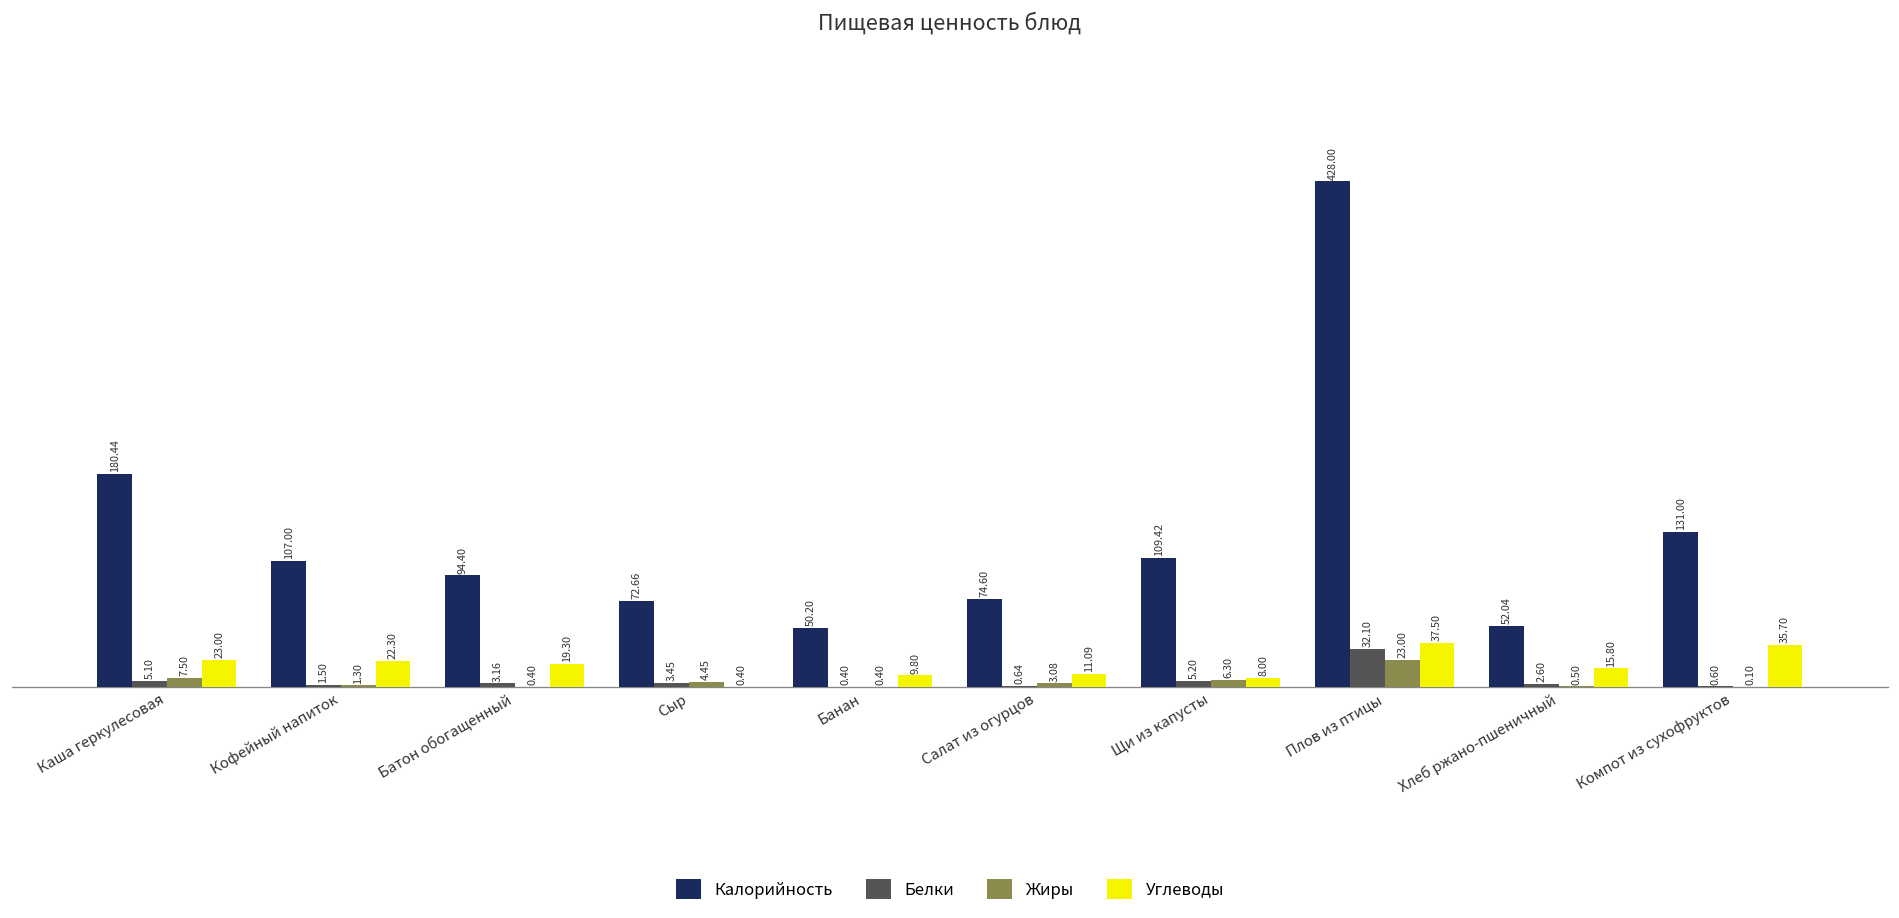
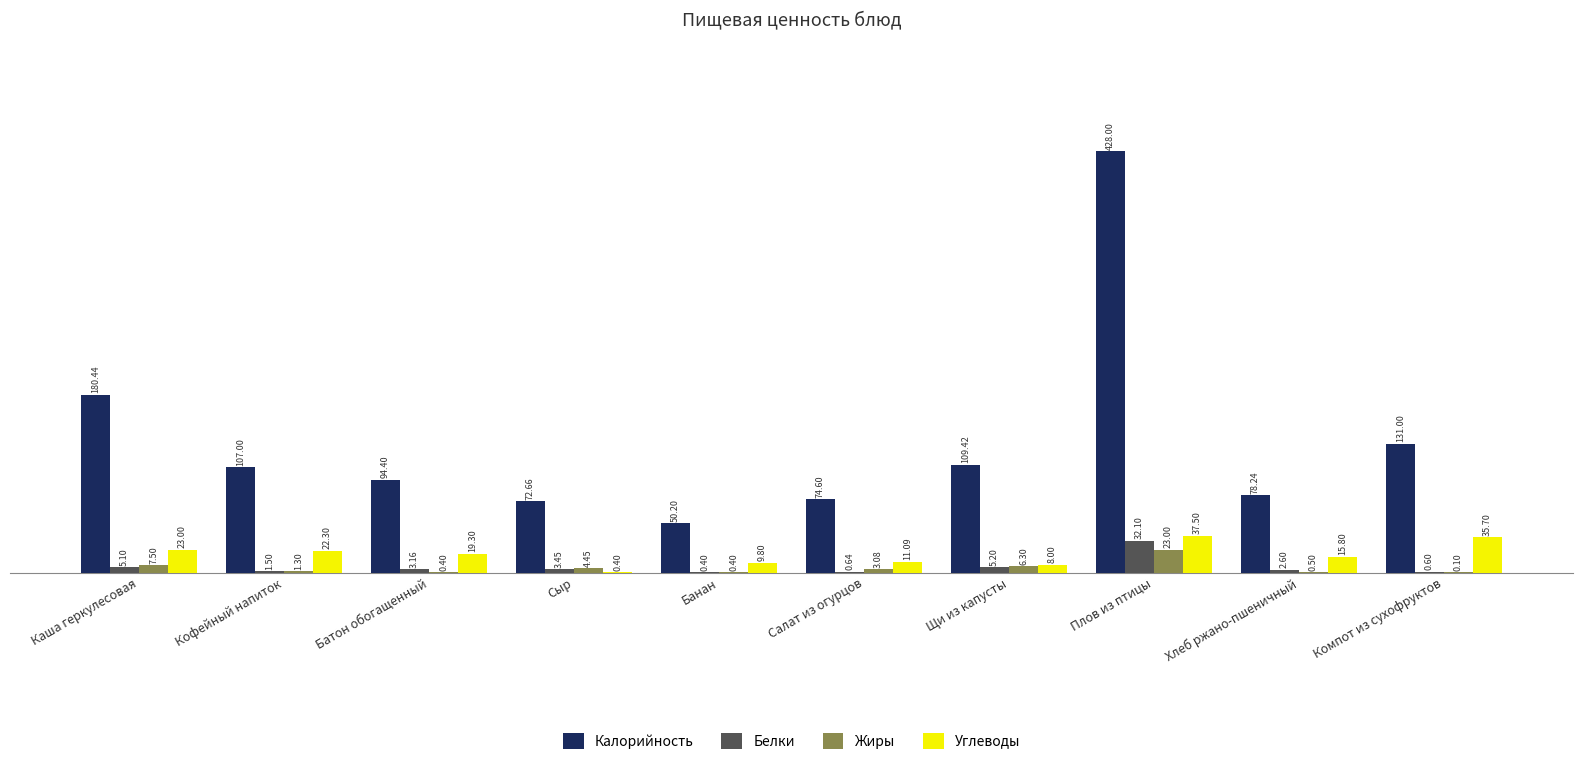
  {
    "Калорийность": {
      "Каша геркулесовая": 180.44,
      "Кофейный напиток": 107.00,
      "Батон обогащенный": 94.40,
      "Сыр": 72.66,
      "Банан": 50.20,
      "Салат из огурцов": 74.60,
      "Щи из капусты": 109.42,
      "Плов из птицы": 428.00,
-     "Хлеб ржано-пшеничный": 52.04,
+     "Хлеб ржано-пшеничный": 78.24,
      "Компот из сухофруктов": 131.00
    },
    "Белки": {
      "Каша геркулесовая": 5.10,
      "Кофейный напиток": 1.50,
      "Батон обогащенный": 3.16,
      "Сыр": 3.45,
      "Банан": 0.40,
      "Салат из огурцов": 0.64,
      "Щи из капусты": 5.20,
      "Плов из птицы": 32.10,
      "Хлеб ржано-пшеничный": 2.60,
      "Компот из сухофруктов": 0.60
    },
    "Жиры": {
      "Каша геркулесовая": 7.50,
      "Кофейный напиток": 1.30,
      "Батон обогащенный": 0.40,
      "Сыр": 4.45,
      "Банан": 0.40,
      "Салат из огурцов": 3.08,
      "Щи из капусты": 6.30,
      "Плов из птицы": 23.00,
      "Хлеб ржано-пшеничный": 0.50,
      "Компот из сухофруктов": 0.10
    },
    "Углеводы": {
      "Каша геркулесовая": 23.00,
      "Кофейный напиток": 22.30,
      "Батон обогащенный": 19.30,
      "Сыр": 0.40,
      "Банан": 9.80,
      "Салат из огурцов": 11.09,
      "Щи из капусты": 8.00,
      "Плов из птицы": 37.50,
      "Хлеб ржано-пшеничный": 15.80,
      "Компот из сухофруктов": 35.70
    }
  }
